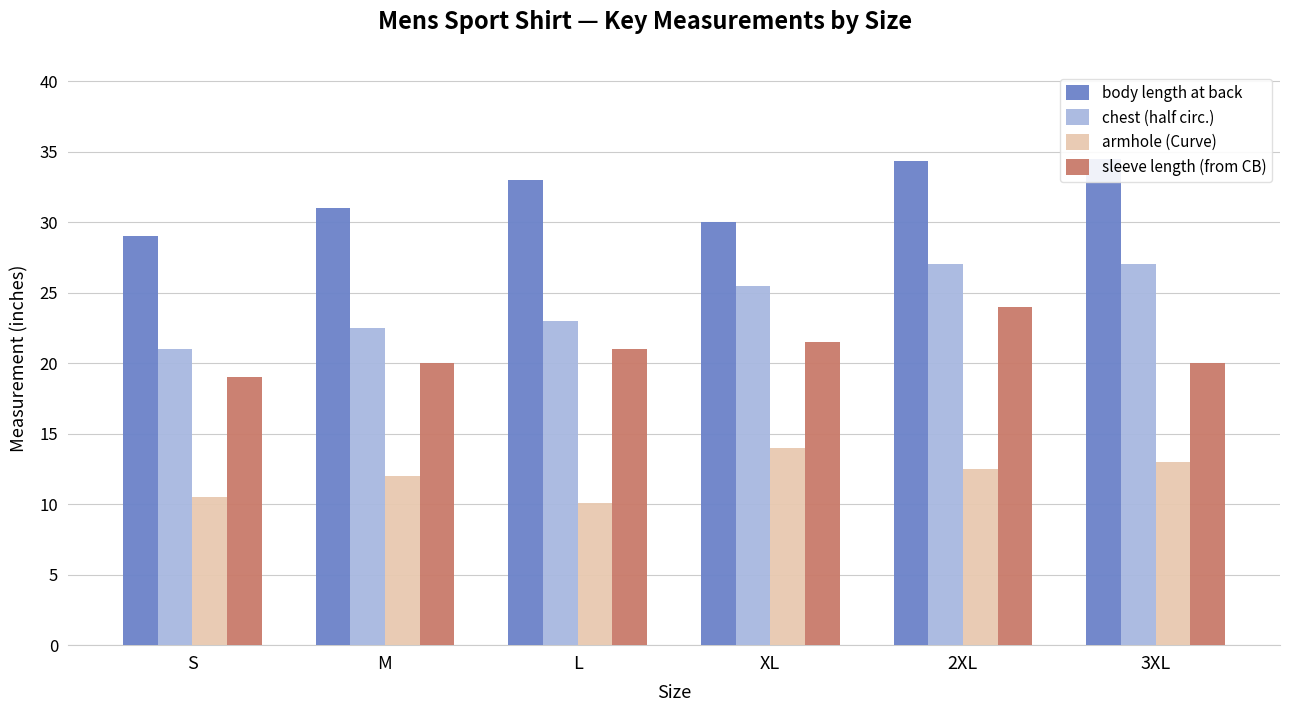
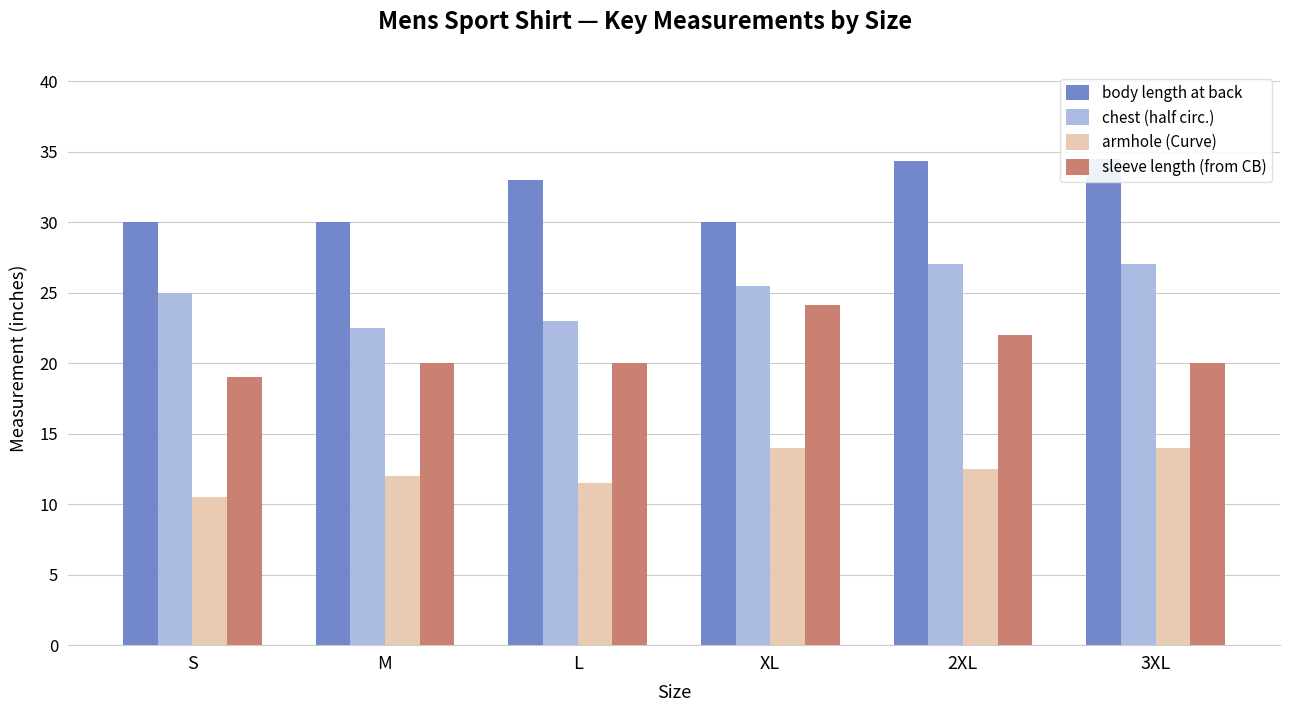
  {
    "body length at back": {
-     "S": 29,
-     "M": 31,
+     "S": 30,
+     "M": 30,
      "L": 33,
      "XL": 30,
      "2XL": 34.3
    },
    "chest (half circ.)": {
-     "S": 21,
+     "S": 25,
      "M": 22.5,
      "L": 23,
      "XL": 25.5,
      "2XL": 27,
      "3XL": 27
    },
    "armhole (Curve)": {
      "S": 10.5,
      "M": 12.0,
-     "L": 10.1,
+     "L": 11.5,
      "XL": 14.0,
      "2XL": 12.5,
-     "3XL": 13
+     "3XL": 14
    },
    "sleeve length (from CB)": {
      "S": 19.0,
      "M": 20.0,
-     "L": 21,
-     "XL": 21.5,
-     "2XL": 24,
+     "L": 20,
+     "XL": 24.1,
+     "2XL": 22,
      "3XL": 20.0
    }
  }
